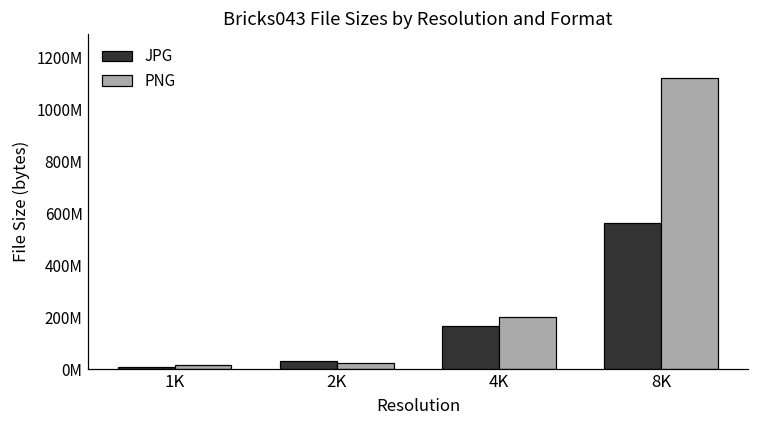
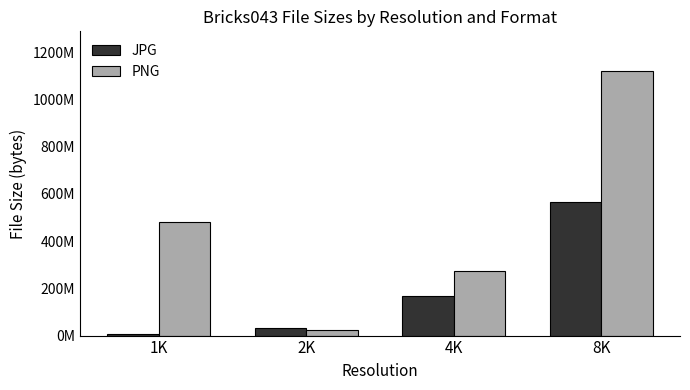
  {
    "JPG": {
      "2K": 30000000,
      "4K": 170000000,
      "8K": 560000000
    },
    "PNG": {
-     "1K": 20000000,
+     "1K": 480000000,
      "2K": 20000000,
-     "4K": 200000000,
+     "4K": 270000000,
      "8K": 1120000000
    }
  }
